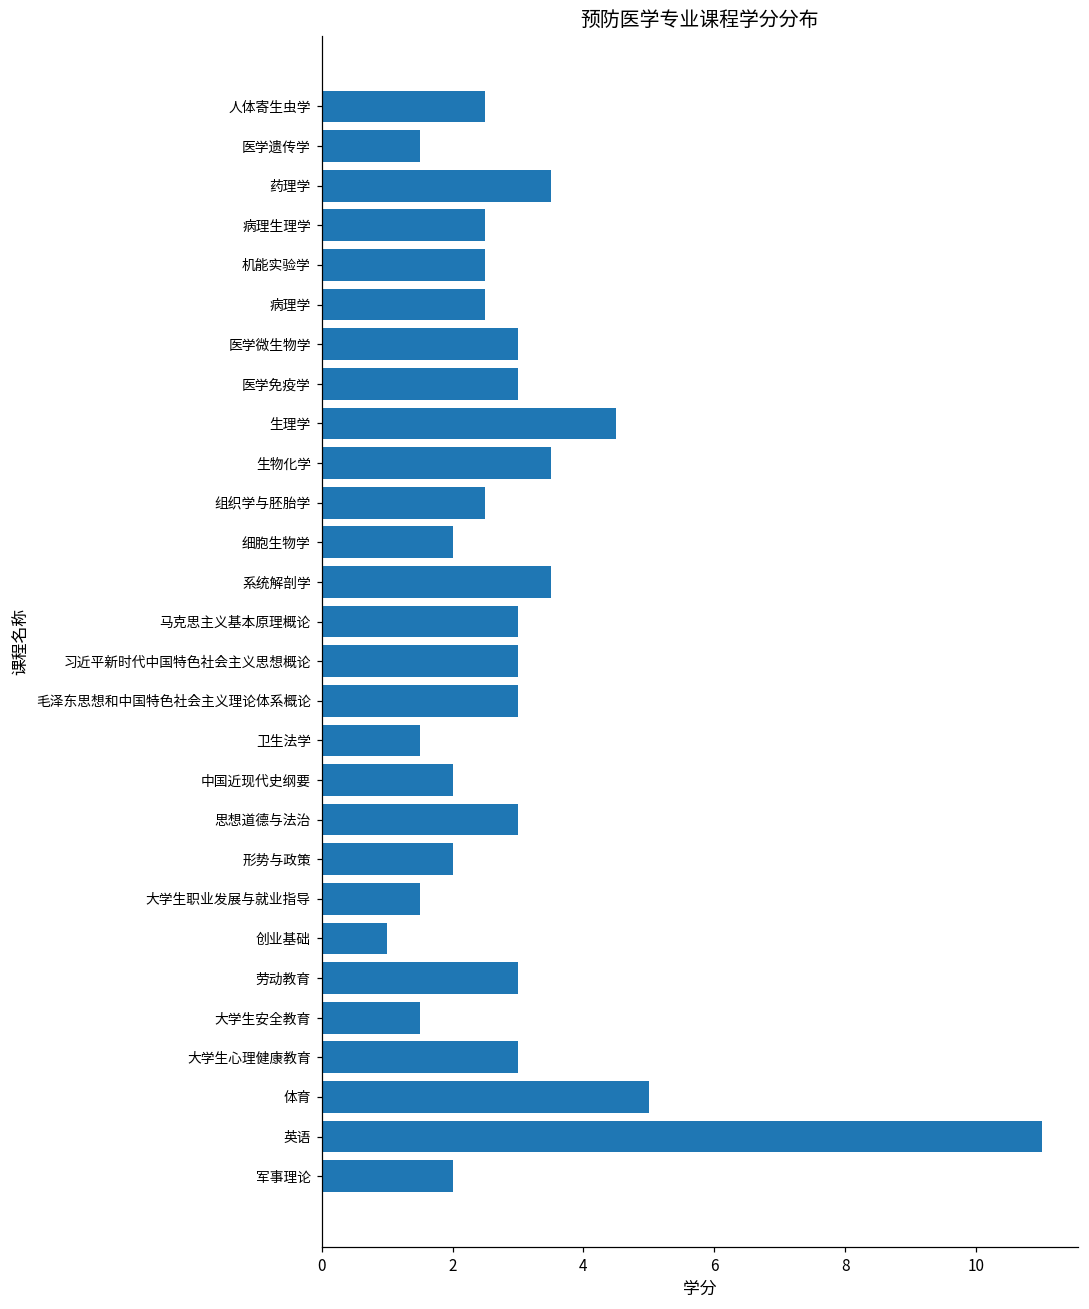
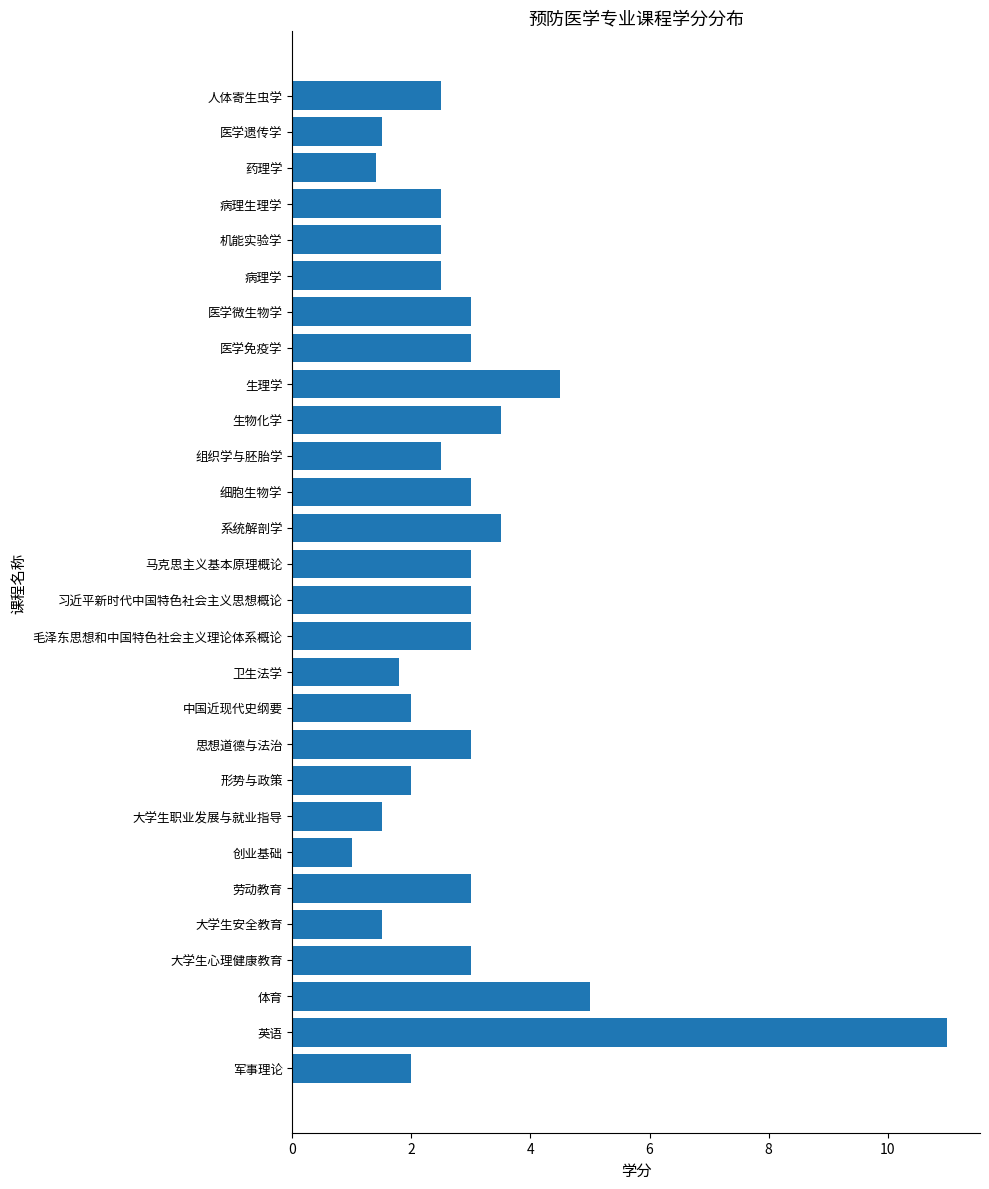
  {
    "人体寄生虫学": 2.5,
    "医学遗传学": 1.5,
-   "药理学": 3.5,
+   "药理学": 1.4,
    "病理生理学": 2.5,
    "机能实验学": 2.5,
    "病理学": 2.5,
    "医学微生物学": 3.0,
    "医学免疫学": 3.0,
    "生理学": 4.5,
    "生物化学": 3.5,
    "组织学与胚胎学": 2.5,
-   "细胞生物学": 2,
+   "细胞生物学": 3,
    "系统解剖学": 3.5,
    "马克思主义基本原理概论": 3.0,
    "习近平新时代中国特色社会主义思想概论": 3.0,
    "毛泽东思想和中国特色社会主义理论体系概论": 3.0,
-   "卫生法学": 1.5,
+   "卫生法学": 1.8,
    "中国近现代史纲要": 2.0,
    "思想道德与法治": 3.0,
    "形势与政策": 2.0,
    "大学生职业发展与就业指导": 1.5,
    "创业基础": 1.0,
    "劳动教育": 3.0,
    "大学生安全教育": 1.5,
    "大学生心理健康教育": 3.0,
    "体育": 5.0,
    "英语": 11.0,
    "军事理论": 2.0
  }
